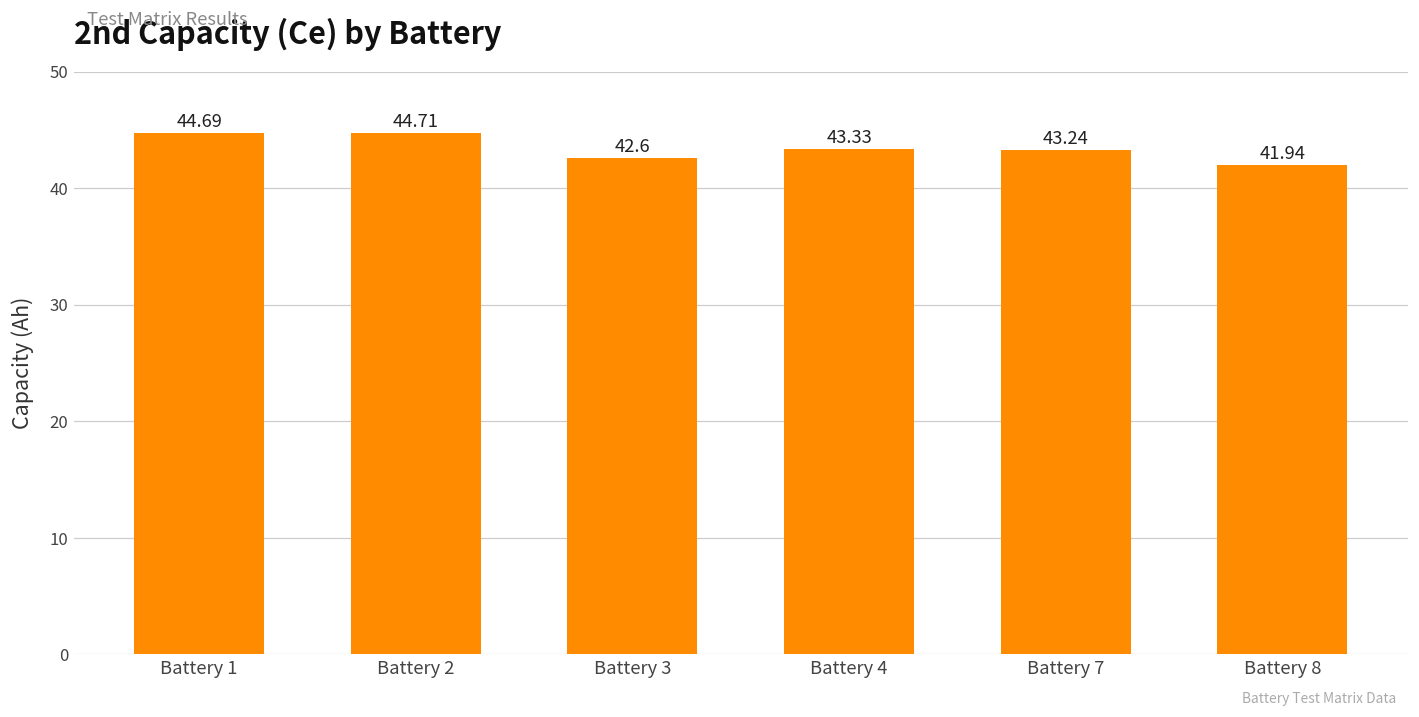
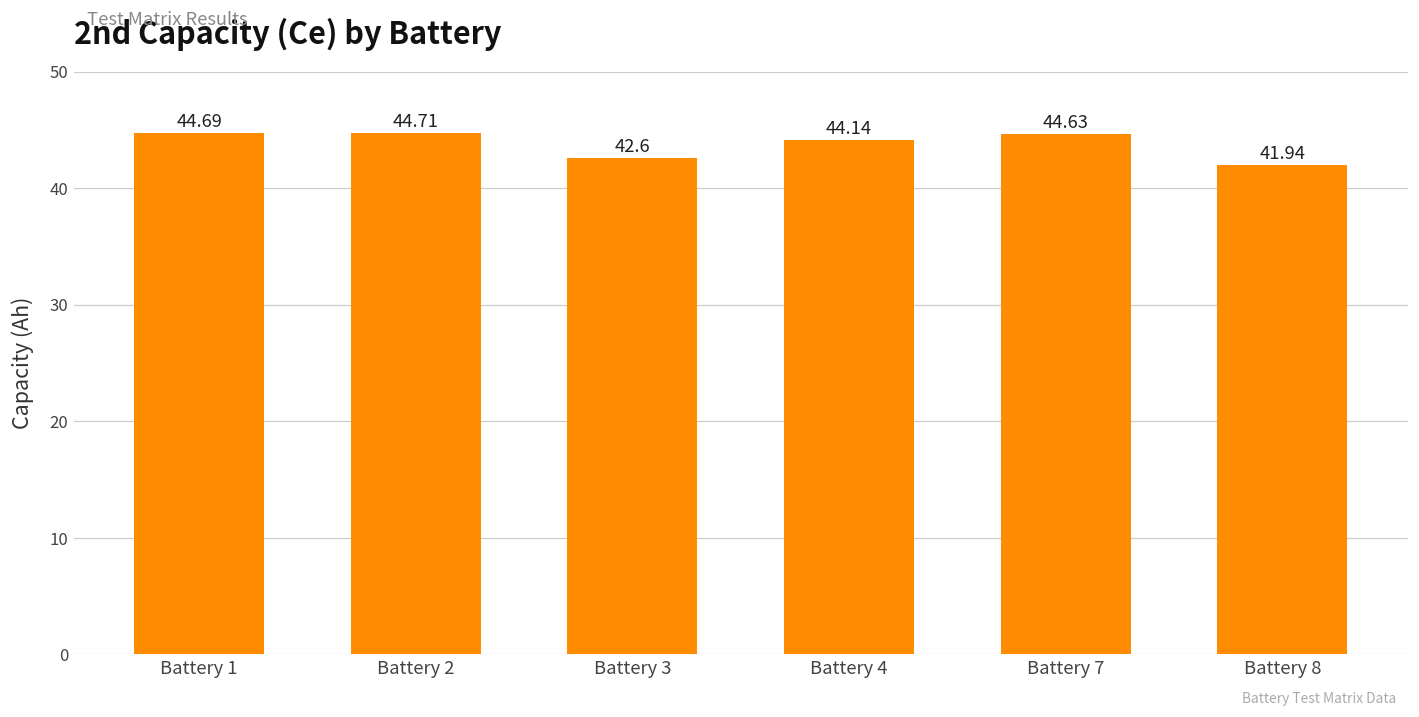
  {
    "Battery 1": 44.69,
    "Battery 2": 44.71,
    "Battery 3": 42.6,
-   "Battery 4": 43.33,
-   "Battery 7": 43.24,
+   "Battery 4": 44.14,
+   "Battery 7": 44.63,
    "Battery 8": 41.94
  }
